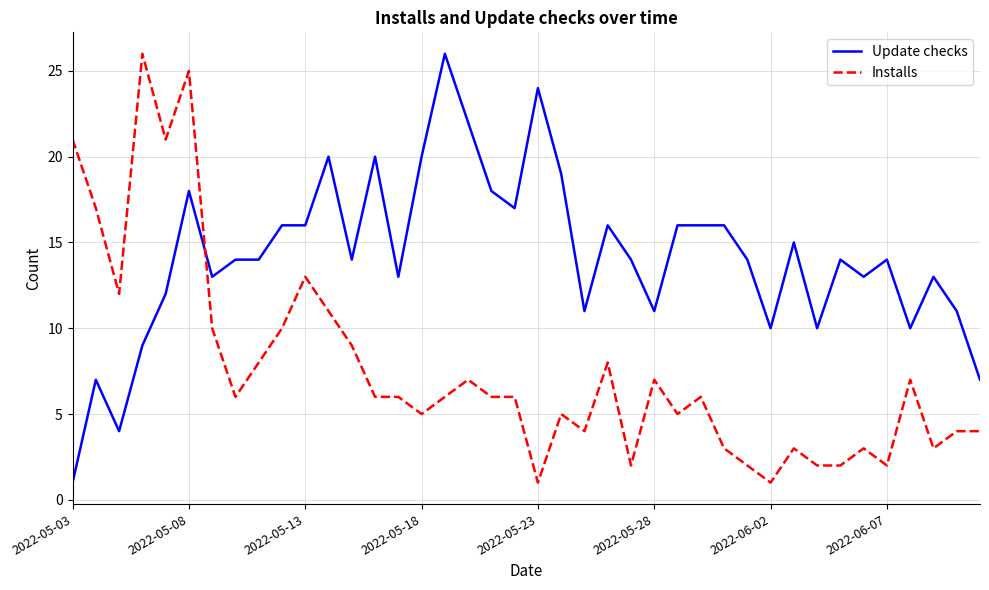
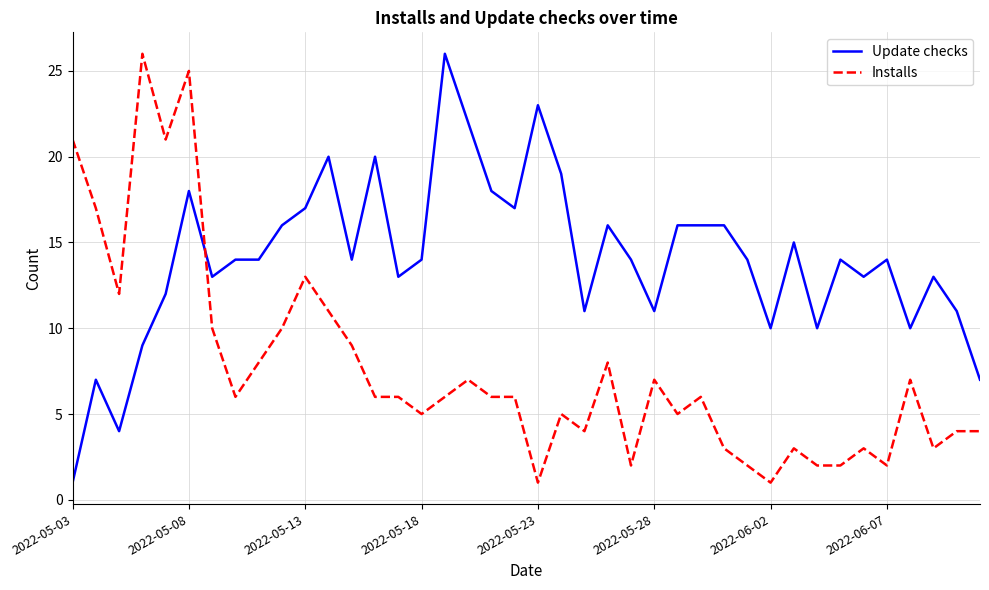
  {
    "Update checks": {
      "2022-05-03": 1,
      "2022-05-08": 18,
-     "2022-05-13": 16,
-     "2022-05-18": 20,
-     "2022-05-23": 24,
+     "2022-05-13": 17,
+     "2022-05-18": 14,
+     "2022-05-23": 23,
      "2022-05-28": 11,
      "2022-06-02": 10,
      "2022-06-07": 14
    },
    "Installs": {
      "2022-05-03": 21,
      "2022-05-08": 25,
      "2022-05-13": 13,
      "2022-05-18": 5,
      "2022-05-23": 1,
      "2022-05-28": 7,
      "2022-06-02": 1,
      "2022-06-07": 2
    }
  }
